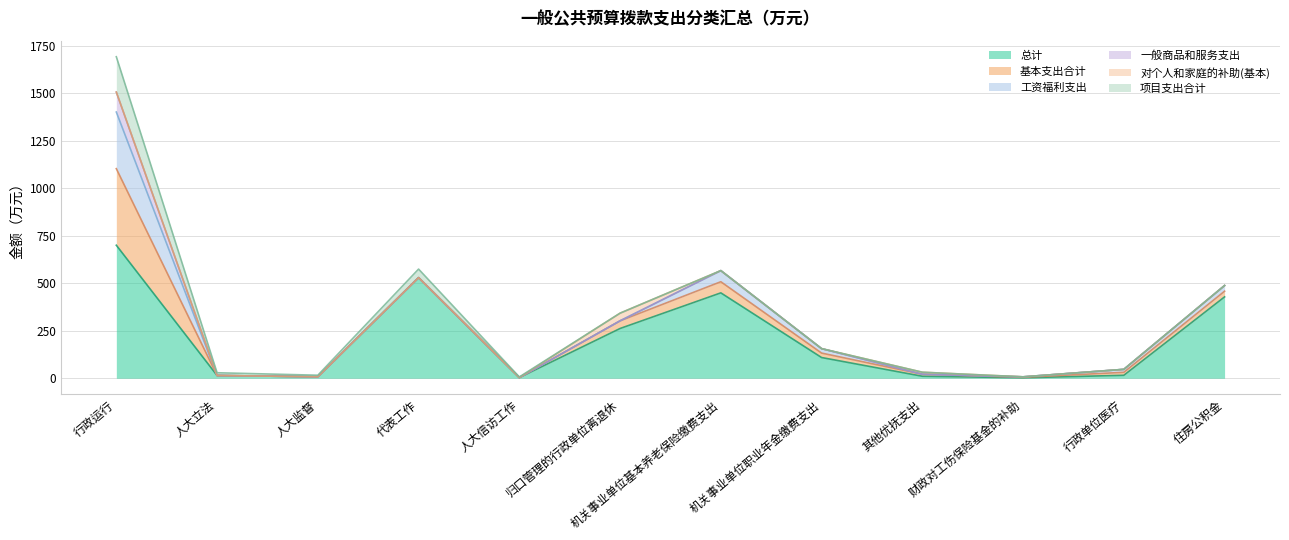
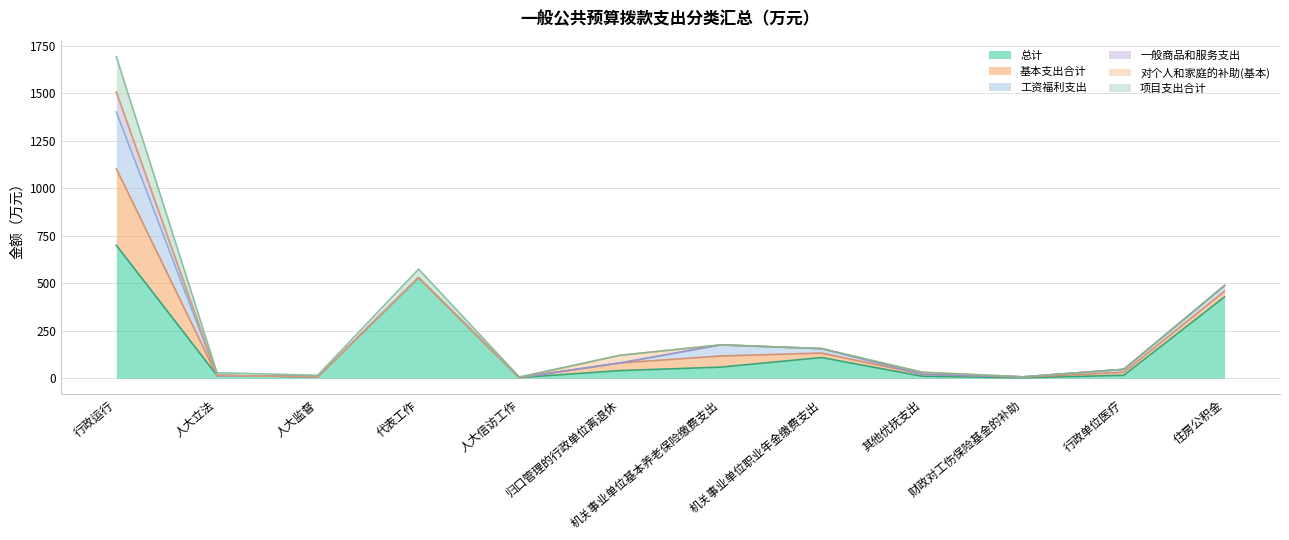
  {
    "总计": {
      "行政运行": 700,
-     "归口管理的行政单位离退休": 260,
-     "机关事业单位基本养老保险缴费支出": 450,
+     "归口管理的行政单位离退休": 40,
+     "机关事业单位基本养老保险缴费支出": 60,
      "机关事业单位职业年金缴费支出": 110,
      "行政单位医疗": 20,
      "住房公积金": 430
    }
  }
